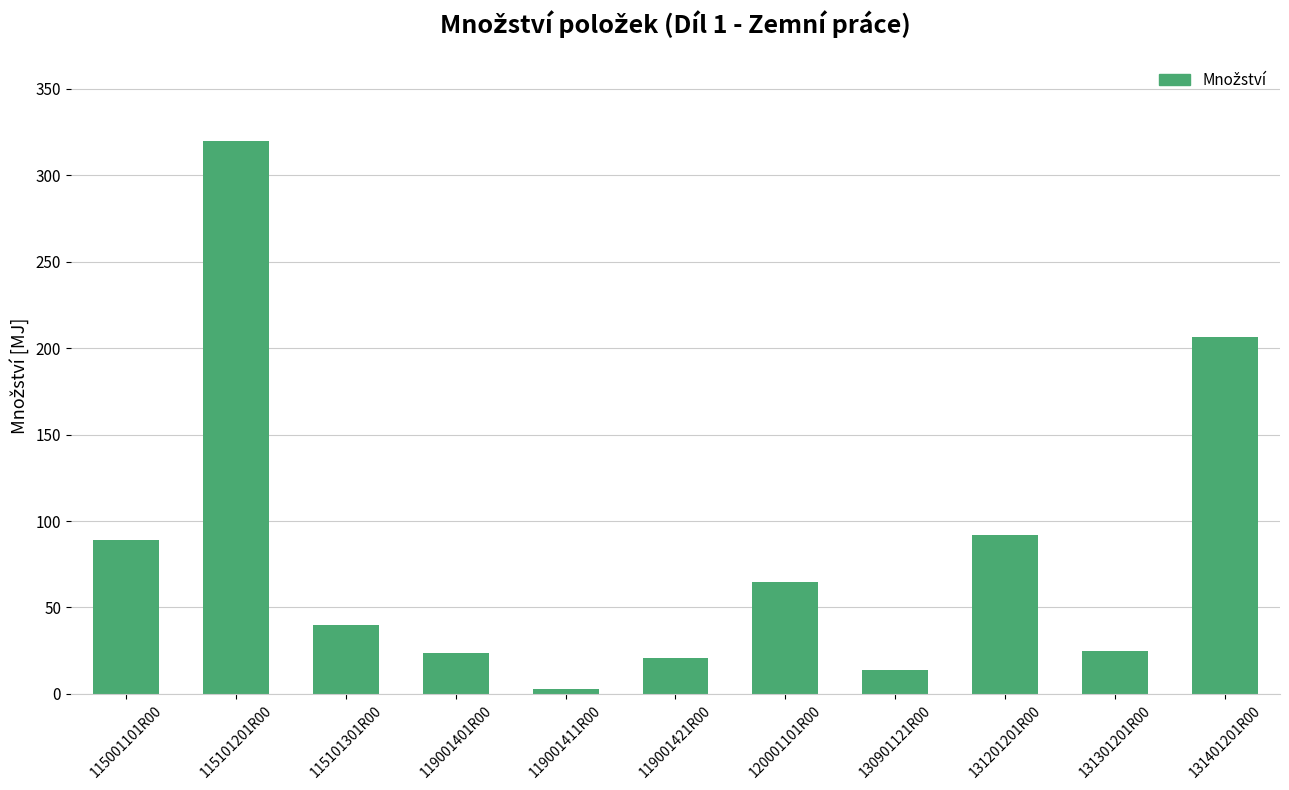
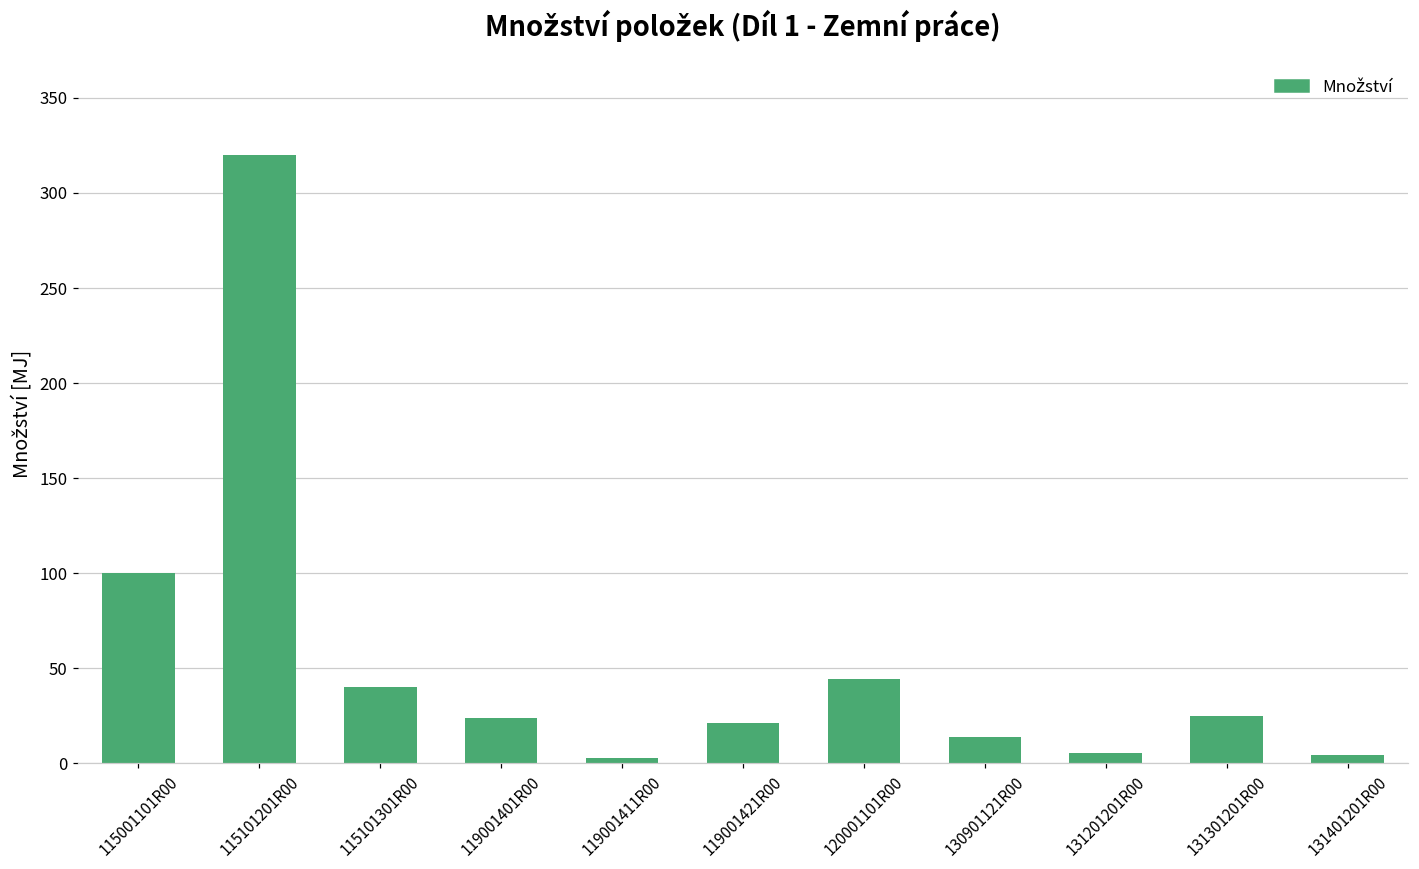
  {
-   "115001101R00": 89,
+   "115001101R00": 100,
    "115101201R00": 320,
    "115101301R00": 40,
    "119001401R00": 24,
    "119001411R00": 3,
    "119001421R00": 21,
-   "120001101R00": 65,
+   "120001101R00": 44,
    "130901121R00": 14,
-   "131201201R00": 92,
+   "131201201R00": 6,
    "131301201R00": 25,
-   "131401201R00": 206
+   "131401201R00": 5
  }
